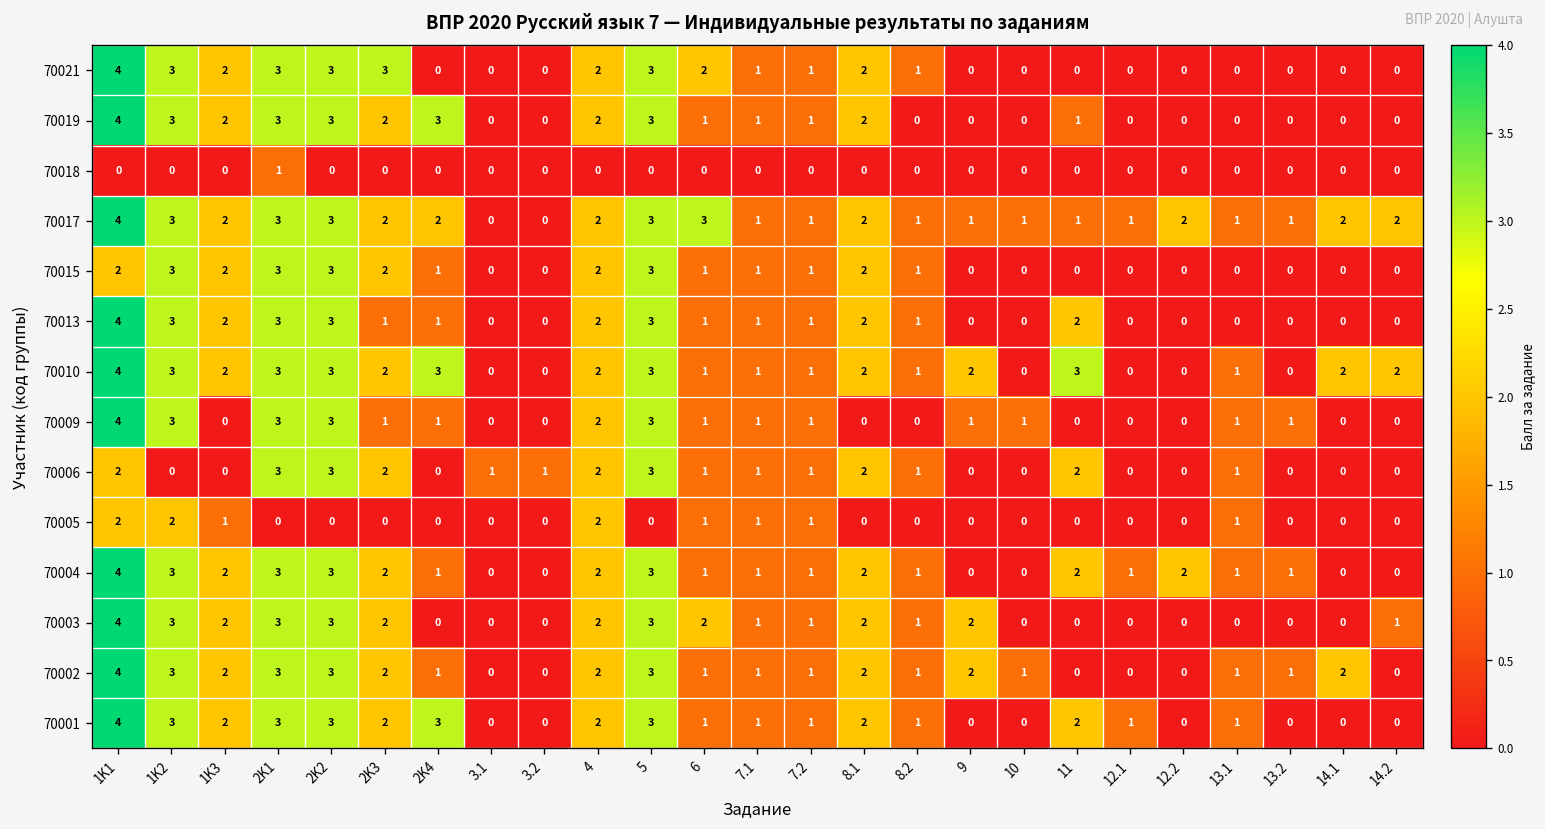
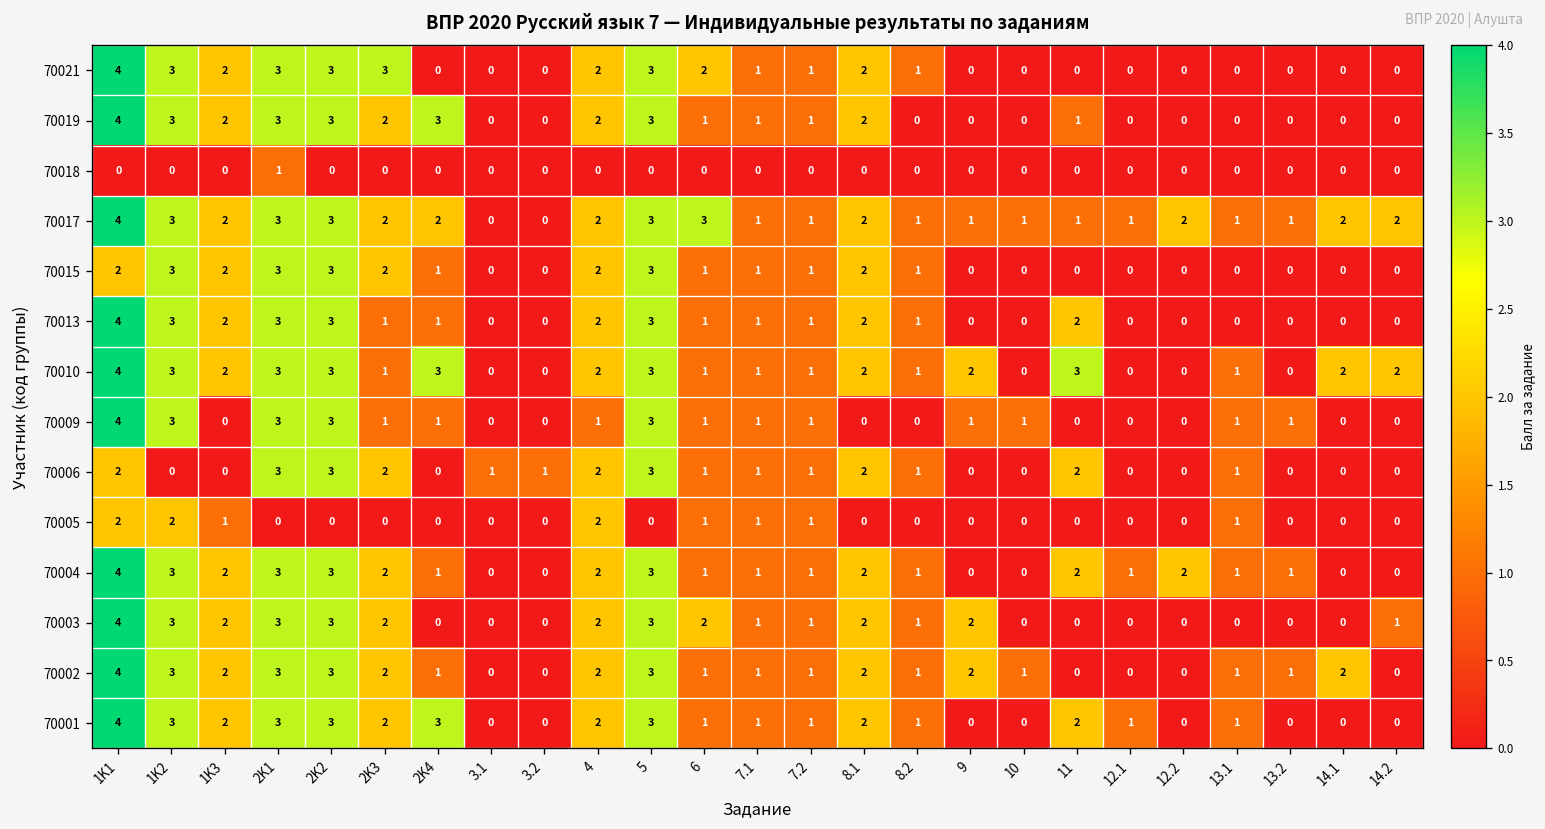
  {
    "70010": {
      "1K1": 4,
      "1K2": 3,
      "1K3": 2,
      "2K1": 3,
      "2K2": 3,
-     "2K3": 2,
+     "2K3": 1,
      "2K4": 3,
      "3.1": 0,
      "3.2": 0,
      "4": 2,
      "5": 3,
      "6": 1,
      "7.1": 1,
      "7.2": 1,
      "8.1": 2,
      "8.2": 1,
      "9": 2,
      "10": 0,
      "11": 3,
      "12.1": 0,
      "12.2": 0,
      "13.1": 1,
      "13.2": 0,
      "14.1": 2,
      "14.2": 2
    },
    "70009": {
      "1K1": 4,
      "1K2": 3,
      "1K3": 0,
      "2K1": 3,
      "2K2": 3,
      "2K3": 1,
      "2K4": 1,
      "3.1": 0,
      "3.2": 0,
-     "4": 2,
+     "4": 1,
      "5": 3,
      "6": 1,
      "7.1": 1,
      "7.2": 1,
      "8.1": 0,
      "8.2": 0,
      "9": 1,
      "10": 1,
      "11": 0,
      "12.1": 0,
      "12.2": 0,
      "13.1": 1,
      "13.2": 1,
      "14.1": 0,
      "14.2": 0
    }
  }
